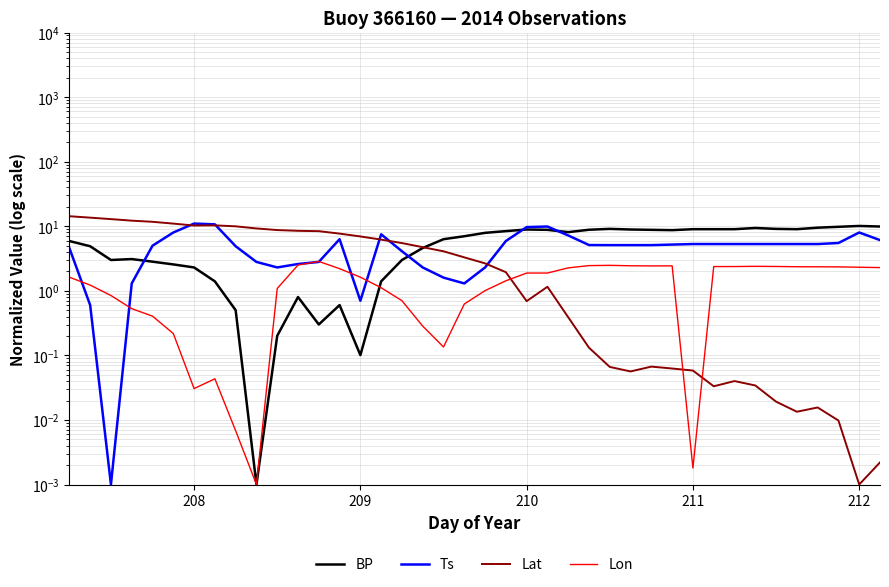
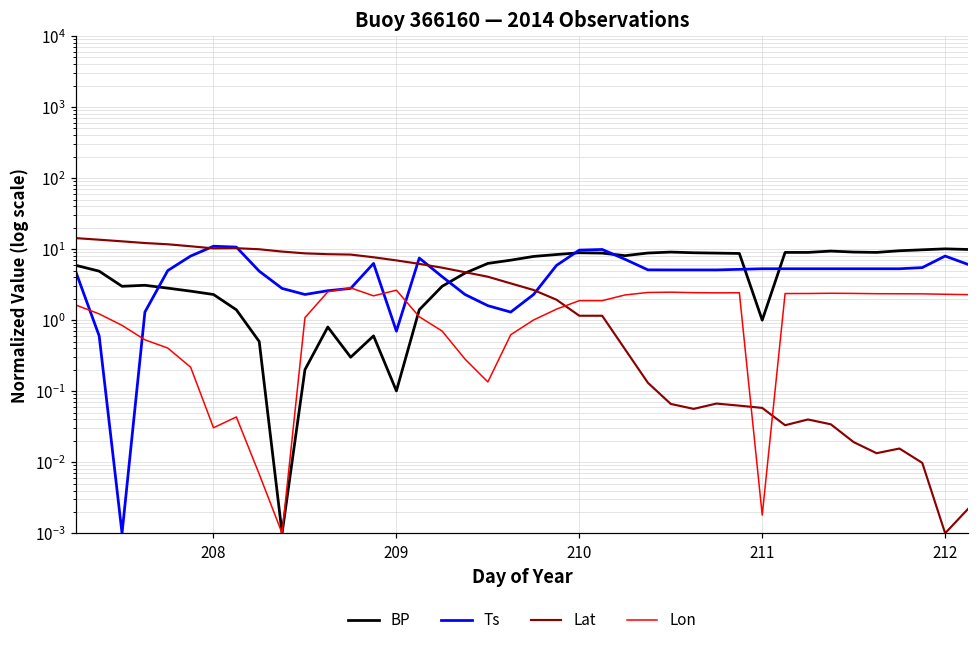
  {
    "BP": {
      "208": 2.3,
      "209": 0.1,
-     "211": 9,
+     "211": 1.0,
      "212": 10
    },
    "Ts": {
      "209": 0.7,
      "211": 5,
      "212": 8
    },
    "Lat": {
      "209": 7,
-     "210": 0.7,
+     "210": 1.2,
      "211": 0.06,
      "212": 0.0010
    },
    "Lon": {
      "208": 0.03,
-     "209": 1.6,
+     "209": 2.6,
      "210": 1.9,
      "211": 0.0018,
      "212": 2.3
    }
  }
